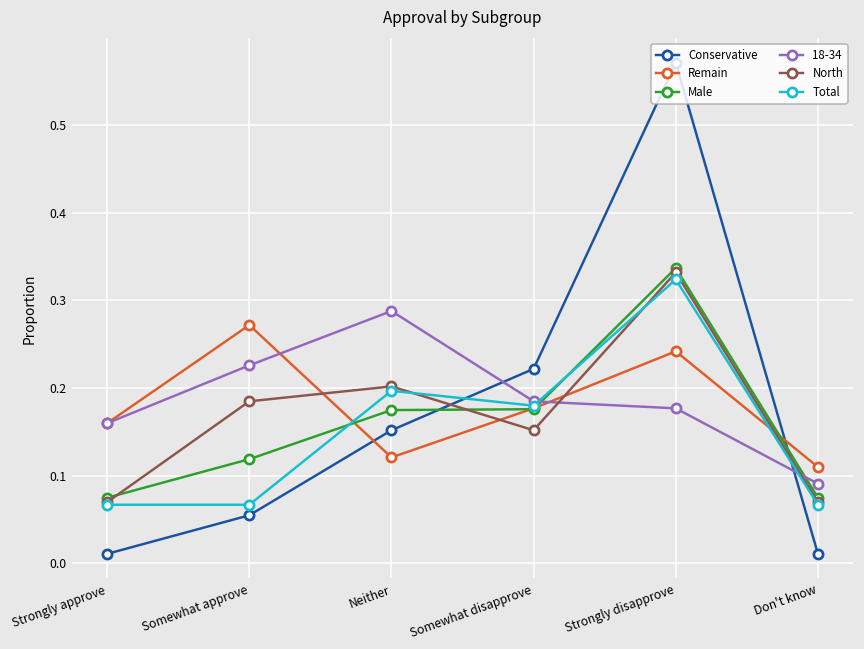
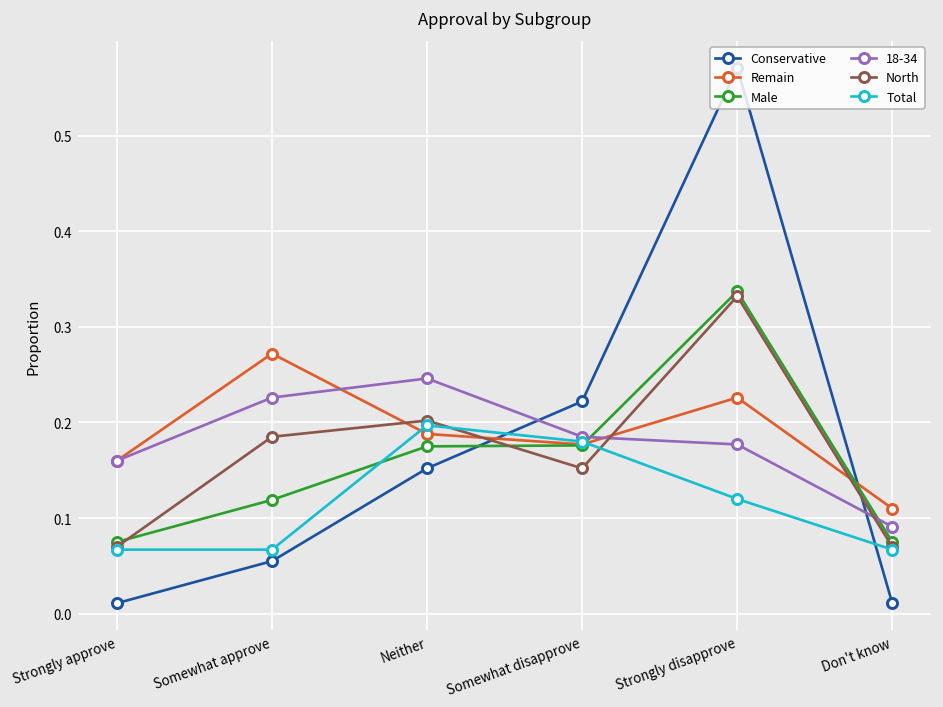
  {
    "Conservative": {
      "Strongly approve": 0.01,
      "Somewhat approve": 0.06,
      "Neither": 0.15,
      "Somewhat disapprove": 0.22,
      "Don't know": 0.01
    },
    "Remain": {
      "Somewhat approve": 0.27,
-     "Neither": 0.12,
-     "Strongly disapprove": 0.24,
+     "Neither": 0.19,
+     "Strongly disapprove": 0.23,
      "Don't know": 0.11
    },
    "Male": {
      "Strongly approve": 0.08,
      "Somewhat approve": 0.12,
      "Neither": 0.18,
      "Strongly disapprove": 0.34,
      "Don't know": 0.08
    },
    "18-34": {
      "Somewhat approve": 0.23,
-     "Neither": 0.29,
+     "Neither": 0.25,
      "Somewhat disapprove": 0.19,
      "Strongly disapprove": 0.18,
      "Don't know": 0.09
    },
    "North": {
      "Somewhat approve": 0.19,
      "Neither": 0.20,
      "Somewhat disapprove": 0.15,
      "Strongly disapprove": 0.33
    },
    "Total": {
      "Somewhat approve": 0.07,
      "Neither": 0.20,
-     "Strongly disapprove": 0.32
+     "Strongly disapprove": 0.12
    }
  }
